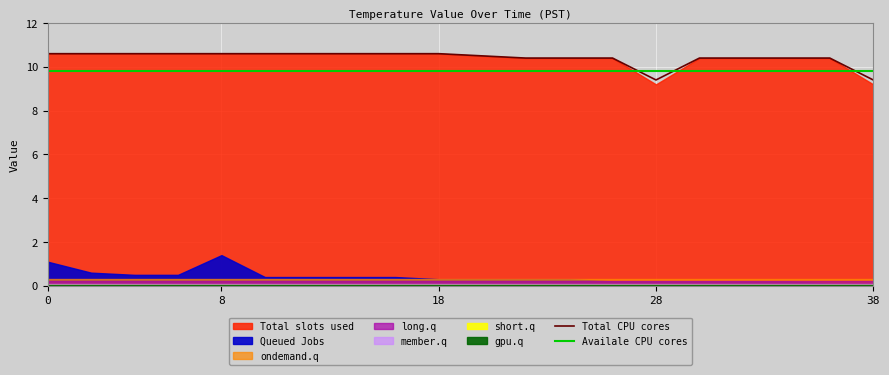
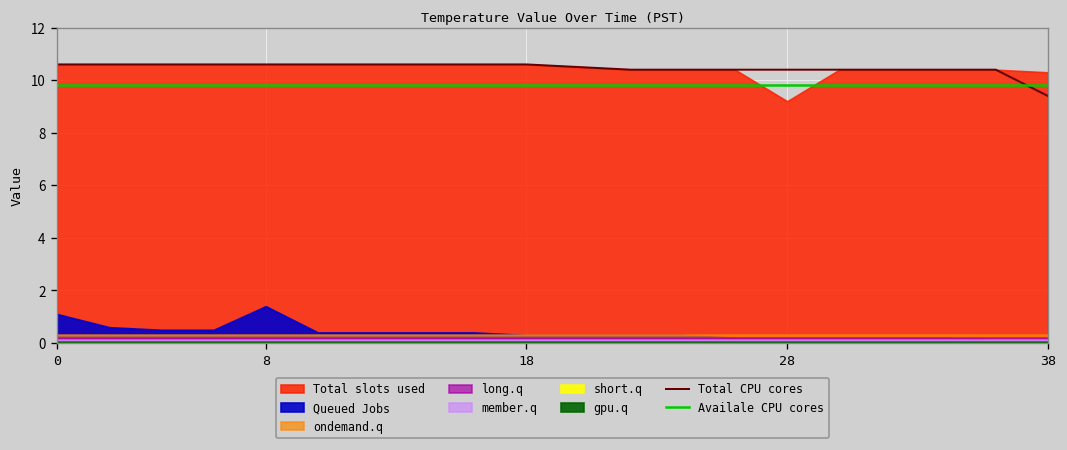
  {
    "Total CPU cores": {
-     "28": 9.4,
+     "28": 10.4,
      "38": 9.4
    },
    "Total slots used": {
      "28": 9.2,
-     "38": 9.2
+     "38": 10.3
    },
    "Availale CPU cores": {
      "0": 9.8,
      "8": 9.8,
      "18": 9.8,
      "28": 9.8,
      "38": 9.8
    },
    "Queued Jobs": {
      "0": 1.1,
      "8": 1.4
    }
  }
